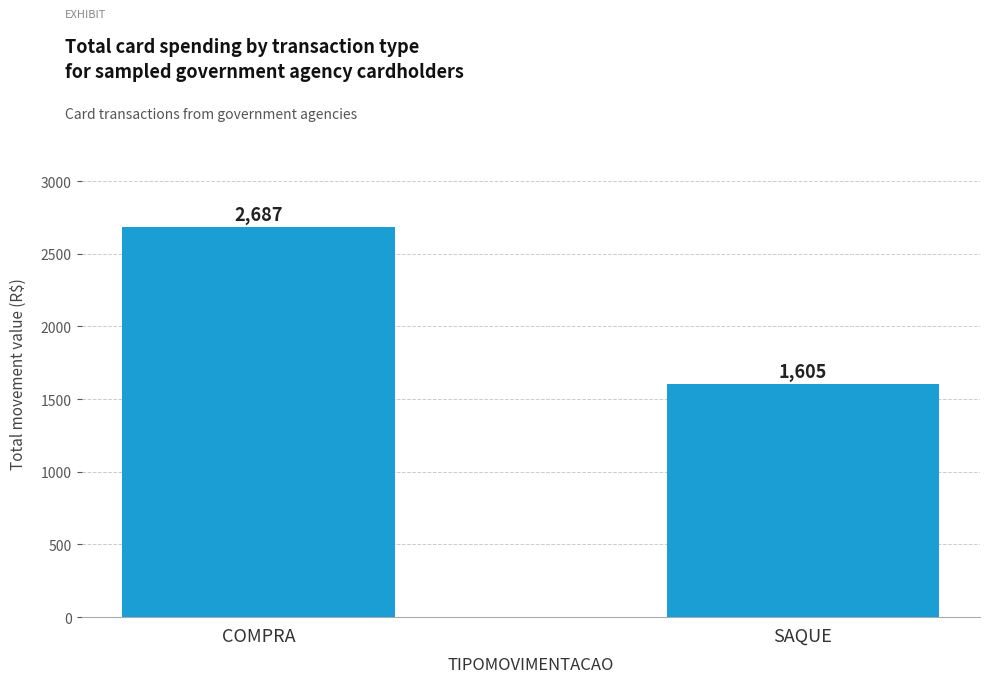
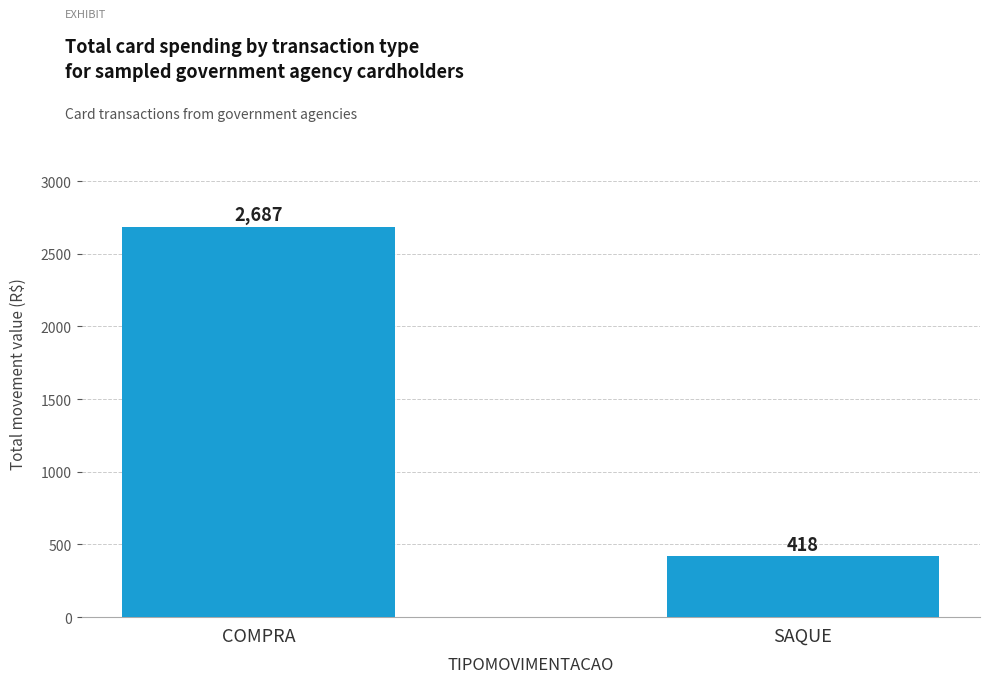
  {
    "COMPRA": "2,687",
-   "SAQUE": "1,605"
+   "SAQUE": "418"
  }
